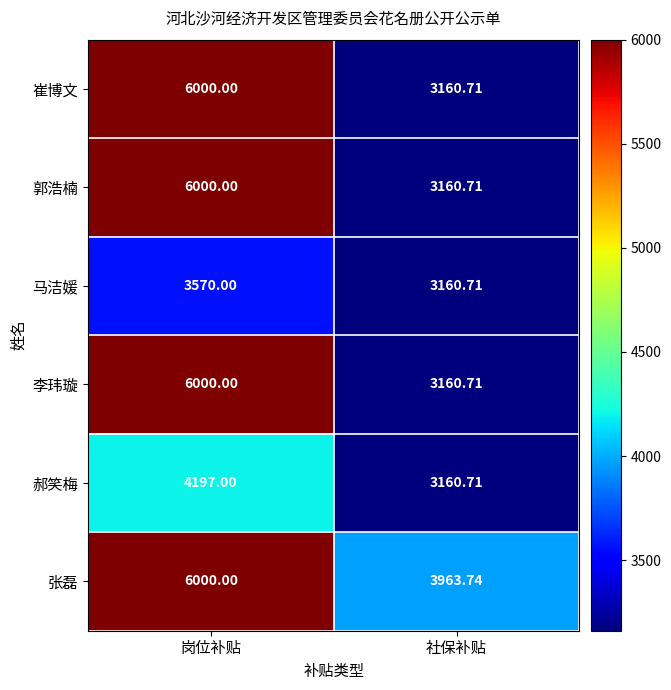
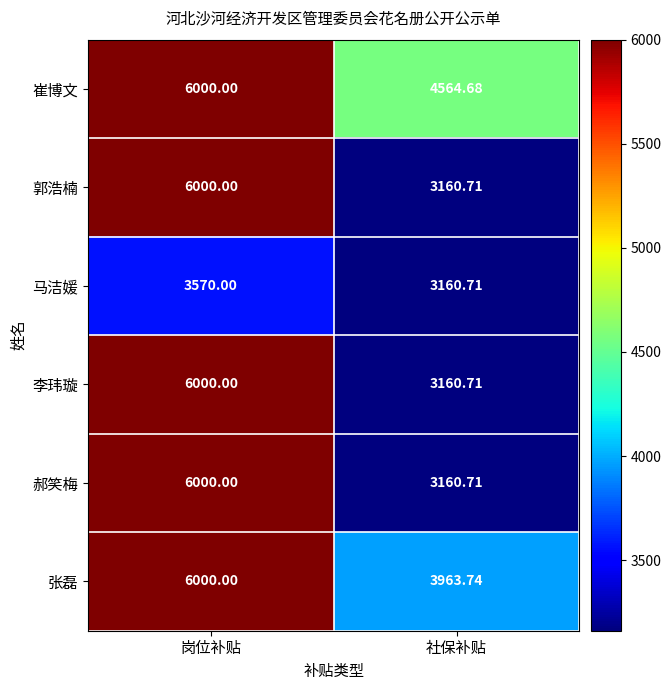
  {
    "崔博文": {
      "岗位补贴": 6000.00,
-     "社保补贴": 3160.71
+     "社保补贴": 4564.68
    },
    "郭浩楠": {
      "岗位补贴": 6000.00,
      "社保补贴": 3160.71
    },
    "马洁媛": {
      "岗位补贴": 3570.00,
      "社保补贴": 3160.71
    },
    "李玮璇": {
      "岗位补贴": 6000.00,
      "社保补贴": 3160.71
    },
    "郝笑梅": {
-     "岗位补贴": 4197.00,
+     "岗位补贴": 6000.00,
      "社保补贴": 3160.71
    },
    "张磊": {
      "岗位补贴": 6000.00,
      "社保补贴": 3963.74
    }
  }
